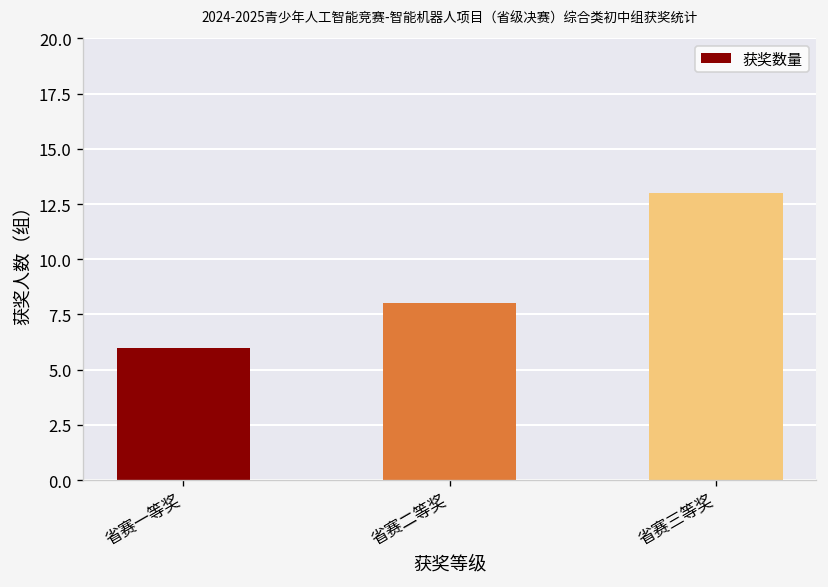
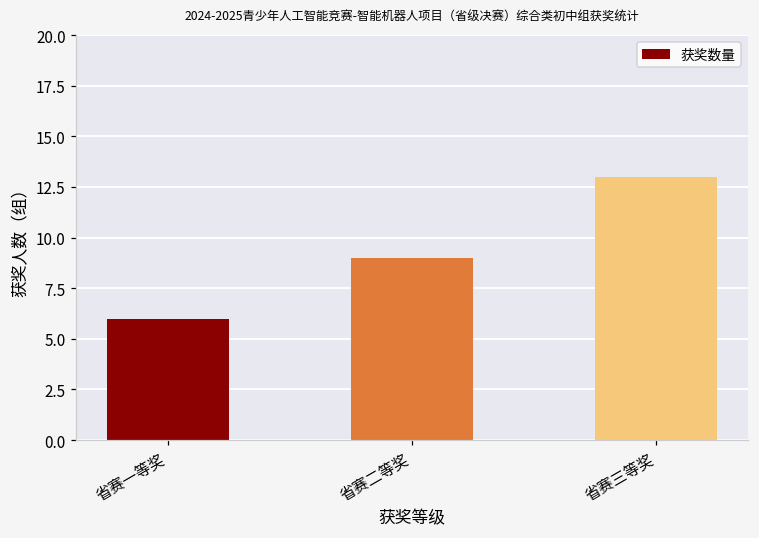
  {
    "省赛一等奖": 6,
-   "省赛二等奖": 8,
+   "省赛二等奖": 9,
    "省赛三等奖": 13
  }
